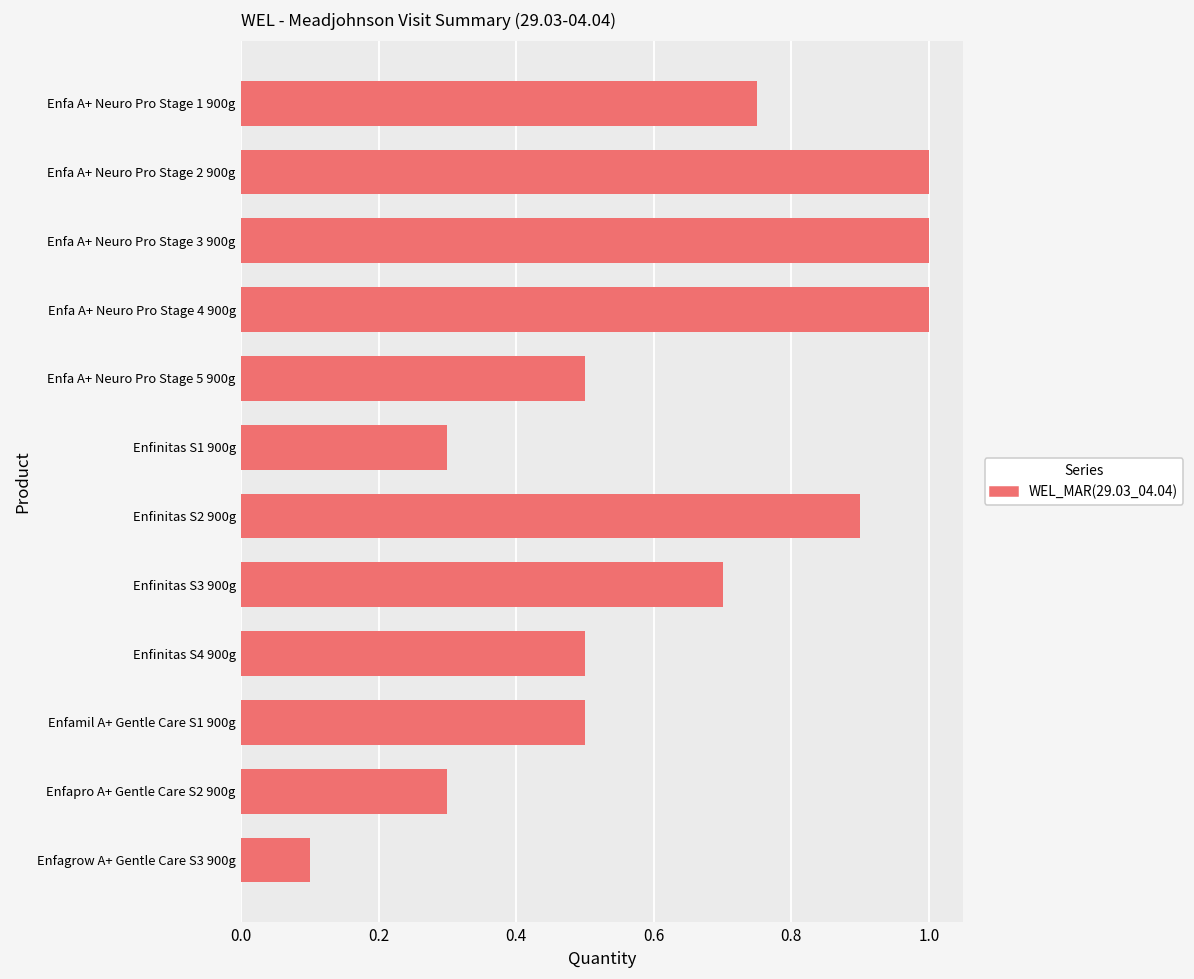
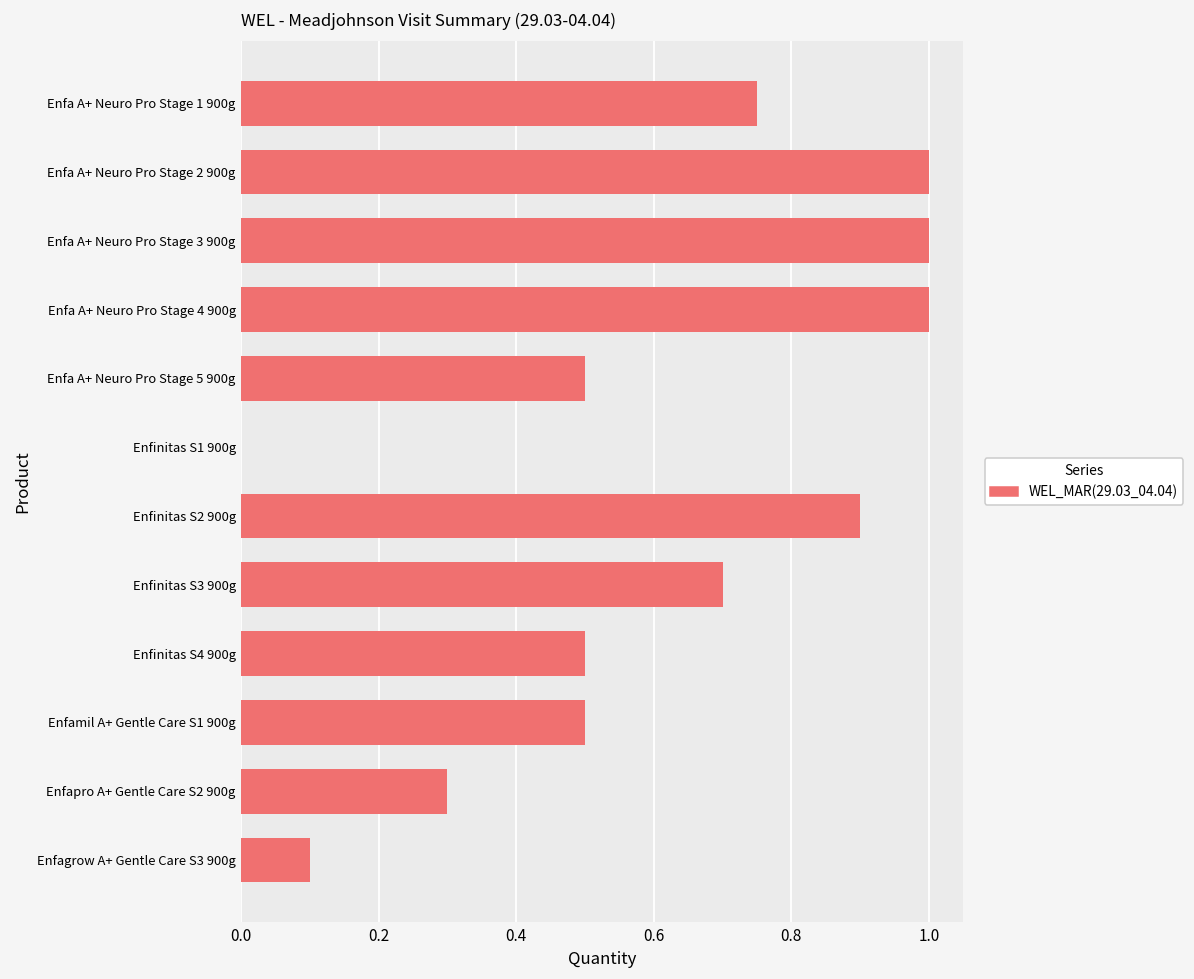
  {
    "Enfa A+ Neuro Pro Stage 1 900g": 0.75,
    "Enfa A+ Neuro Pro Stage 2 900g": 1.0,
    "Enfa A+ Neuro Pro Stage 3 900g": 1.0,
    "Enfa A+ Neuro Pro Stage 4 900g": 1.0,
    "Enfa A+ Neuro Pro Stage 5 900g": 0.5,
-   "Enfinitas S1 900g": 0.3,
+   "Enfinitas S1 900g": 0.0,
    "Enfinitas S2 900g": 0.9,
    "Enfinitas S3 900g": 0.7,
    "Enfinitas S4 900g": 0.5,
    "Enfamil A+ Gentle Care S1 900g": 0.5,
    "Enfapro A+ Gentle Care S2 900g": 0.3,
    "Enfagrow A+ Gentle Care S3 900g": 0.1
  }
